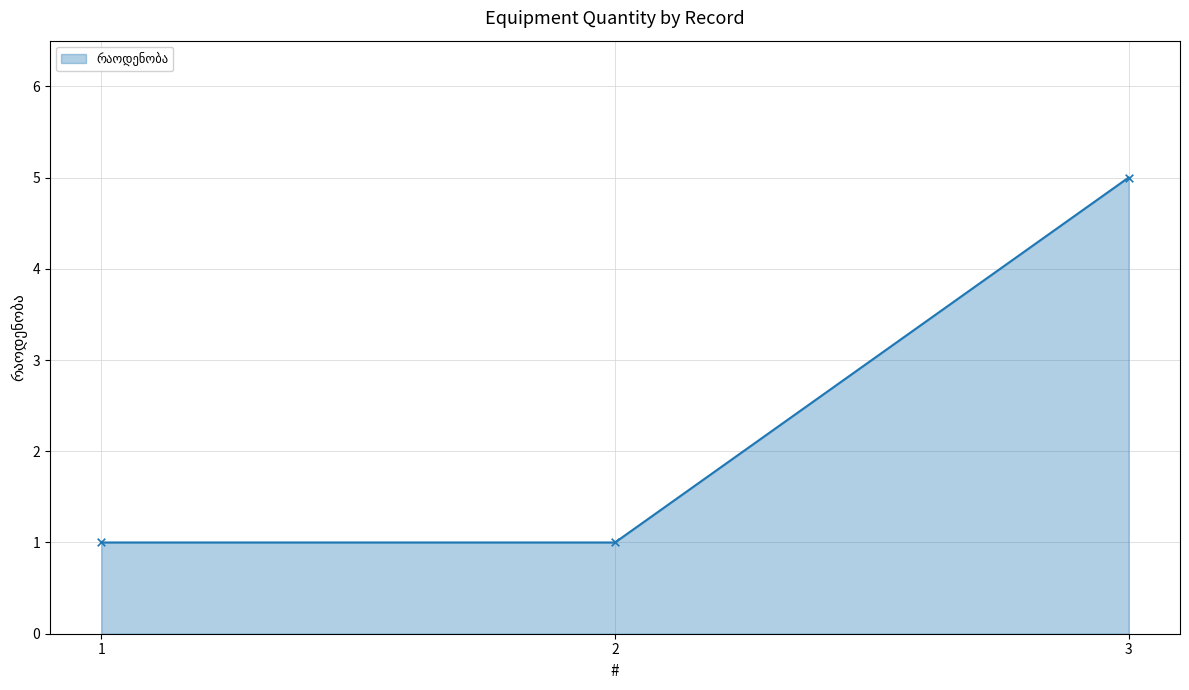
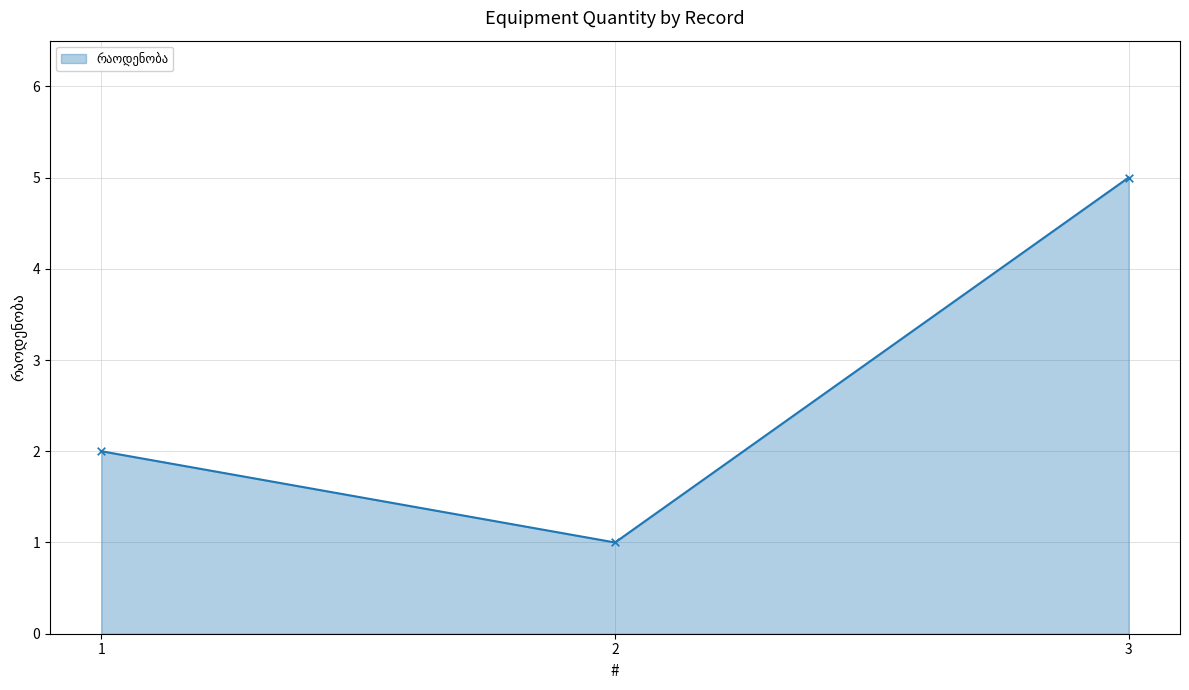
  {
-   "1": 1,
+   "1": 2,
    "2": 1,
    "3": 5
  }
